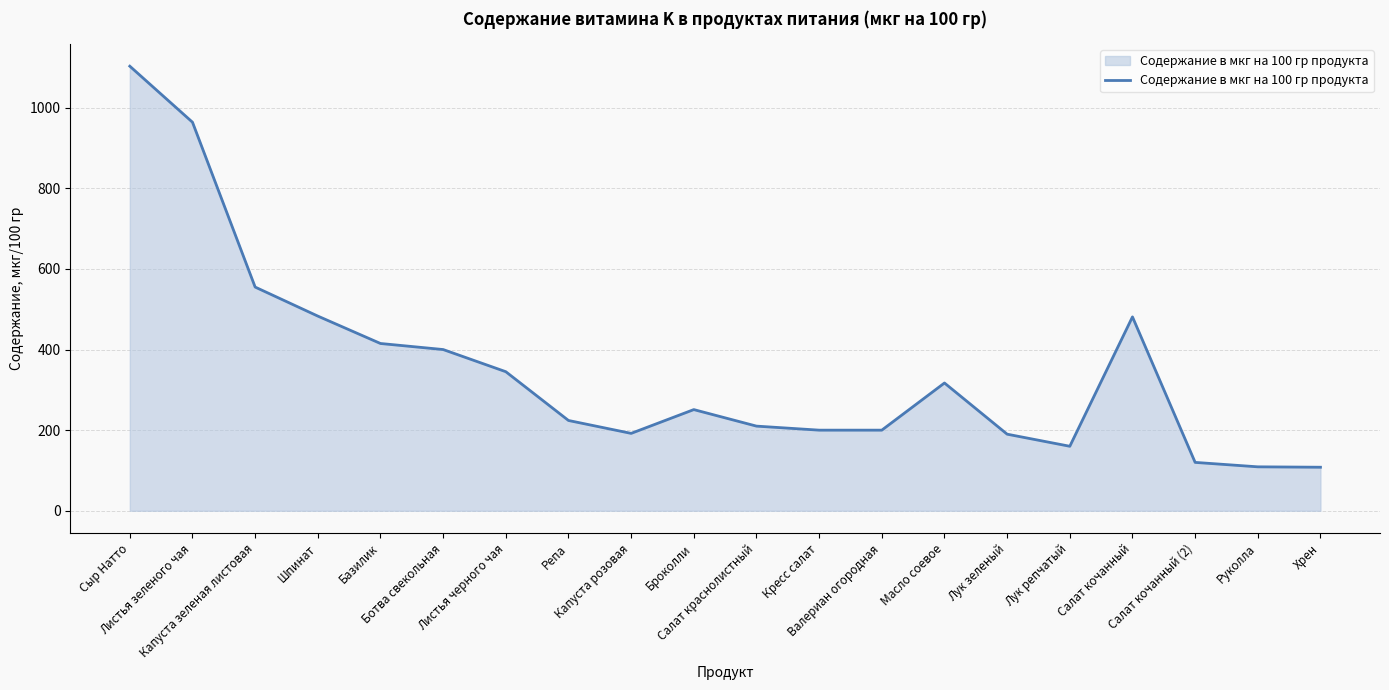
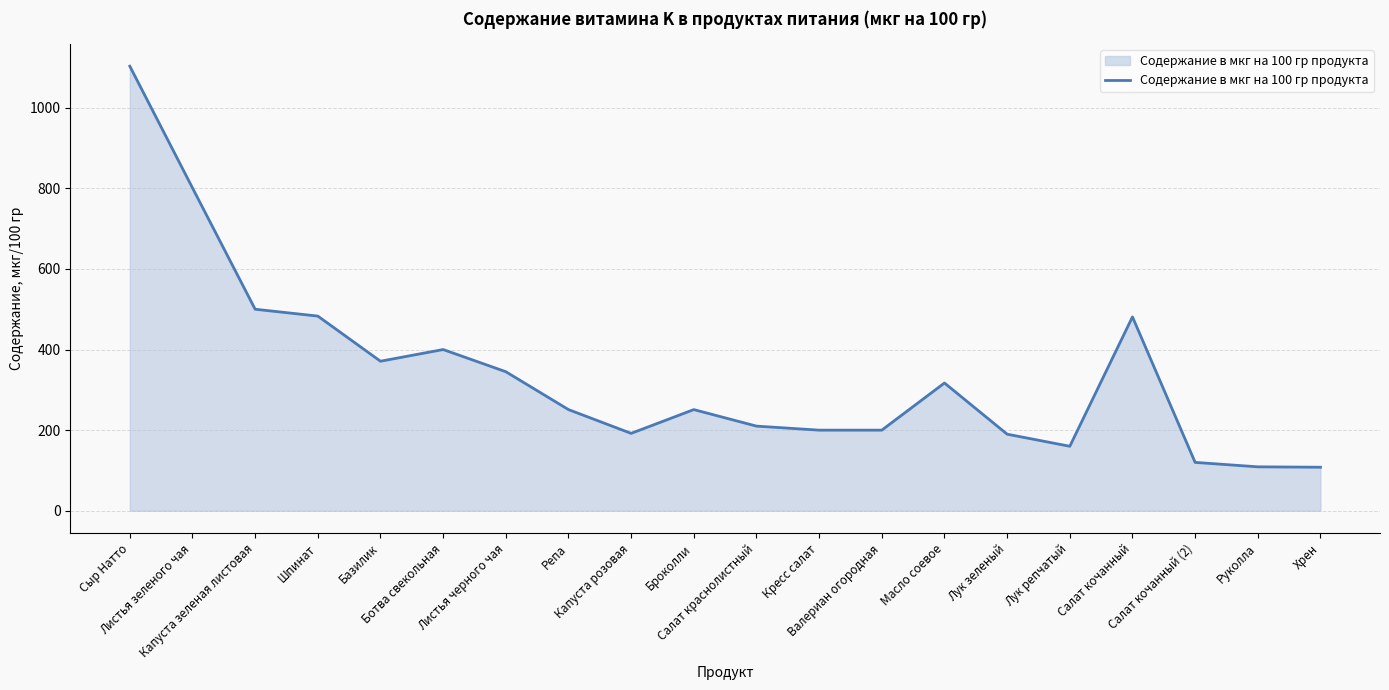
  {
    "Сыр Натто": 1100,
-   "Листья зеленого чая": 960,
-   "Капуста зеленая листовая": 560,
+   "Листья зеленого чая": 800,
+   "Капуста зеленая листовая": 500,
    "Шпинат": 480,
-   "Базилик": 420,
+   "Базилик": 370,
    "Ботва свекольная": 400,
    "Листья черного чая": 350,
-   "Репа": 220,
+   "Репа": 250,
    "Капуста розовая": 190,
    "Броколли": 250,
    "Салат краснолистный": 210,
    "Кресс салат": 200,
    "Валериан огородная": 200,
    "Масло соевое": 320,
    "Лук зеленый": 190,
    "Лук репчатый": 160,
    "Салат кочанный": 480,
    "Салат кочанный (2)": 120,
    "Руколла": 110,
    "Хрен": 110
  }
